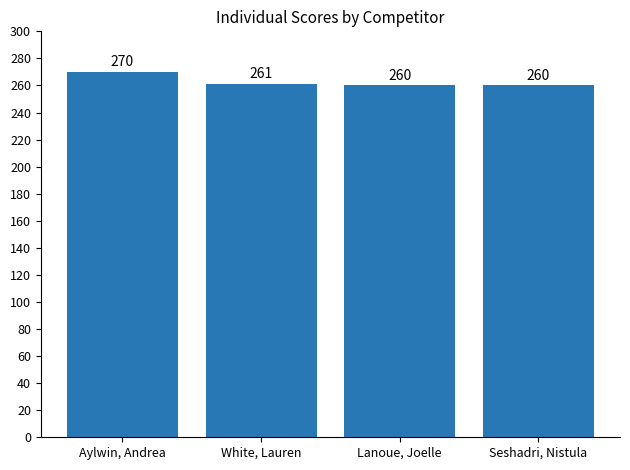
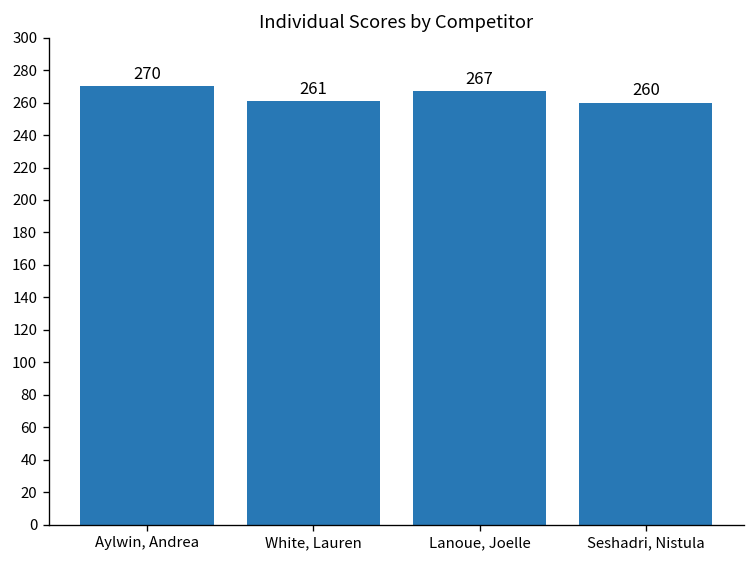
  {
    "Aylwin, Andrea": 270,
    "White, Lauren": 261,
-   "Lanoue, Joelle": 260,
+   "Lanoue, Joelle": 267,
    "Seshadri, Nistula": 260
  }
